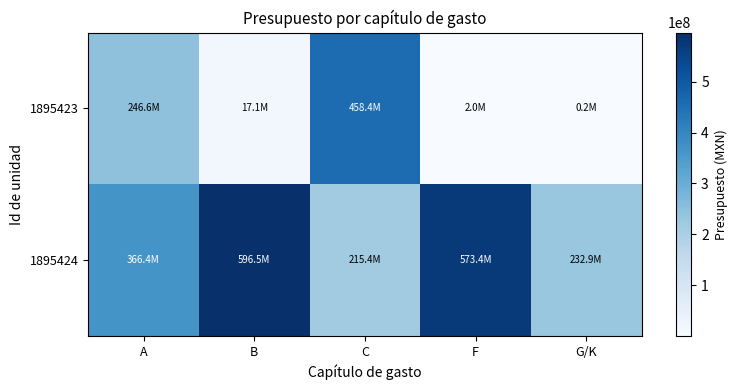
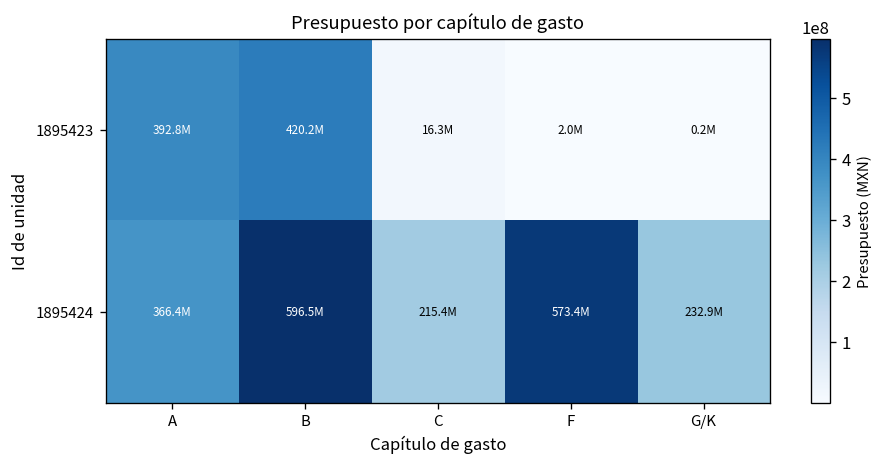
  {
    "1895423": {
-     "A": "246.6M",
-     "B": "17.1M",
-     "C": "458.4M",
+     "A": "392.8M",
+     "B": "420.2M",
+     "C": "16.3M",
      "F": "2.0M",
      "G/K": "0.2M"
    },
    "1895424": {
      "A": "366.4M",
      "B": "596.5M",
      "C": "215.4M",
      "F": "573.4M",
      "G/K": "232.9M"
    }
  }
